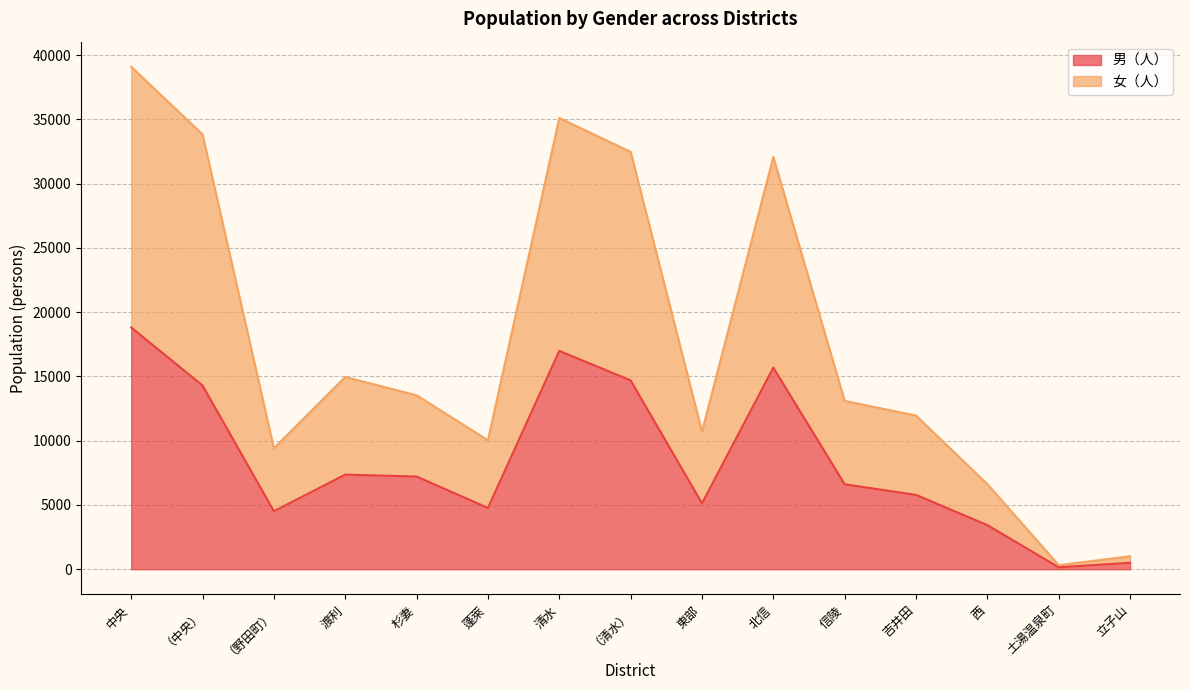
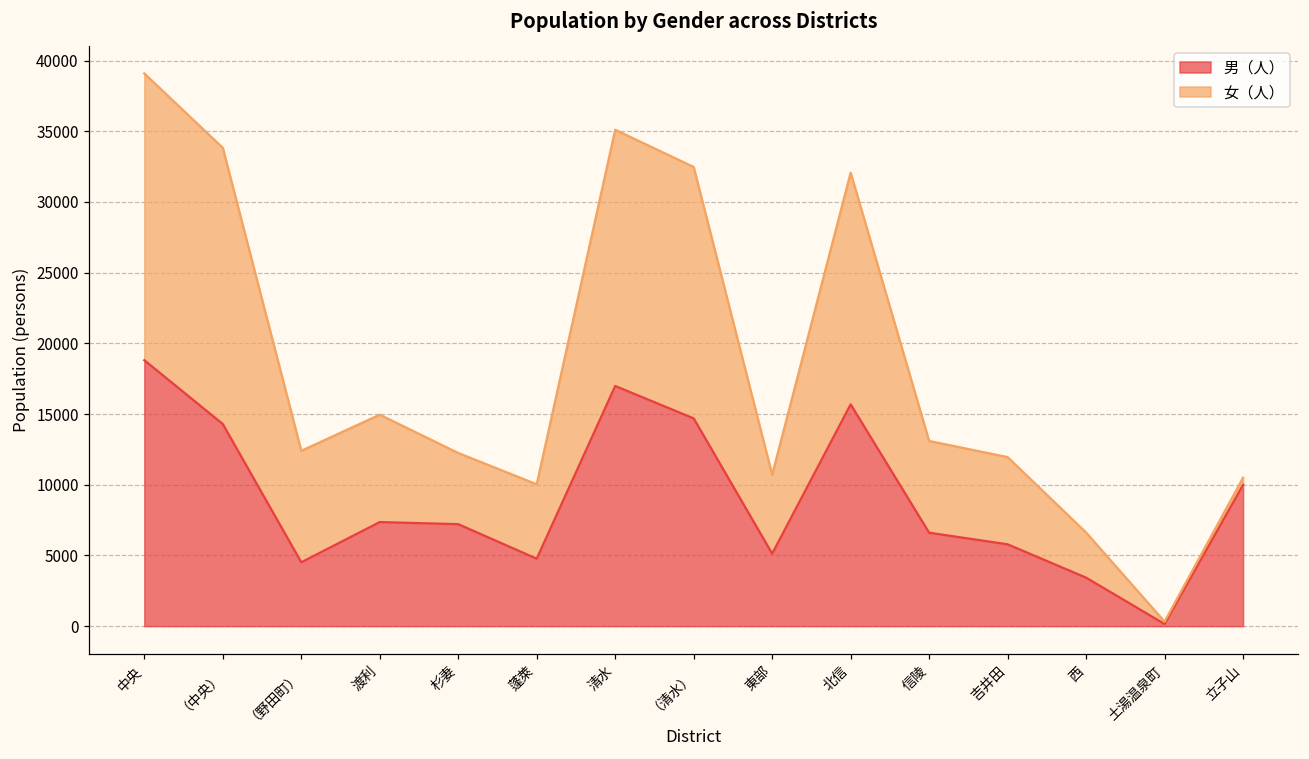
  {
    "男（人）": {
      "中央": 18800,
      "（中央）": 14300,
      "（野田町）": 4500,
      "渡利": 7400,
      "杉妻": 7200,
      "蓬萊": 4800,
      "清水": 17000,
      "（清水）": 14700,
      "東部": 5100,
      "北信": 15700,
      "信陵": 6600,
      "吉井田": 5800,
      "西": 3400,
-     "立子山": 500
+     "立子山": 10000
    },
    "女（人）": {
      "中央": 20300,
      "（中央）": 19500,
-     "（野田町）": 4900,
+     "（野田町）": 7900,
      "渡利": 7600,
-     "杉妻": 6300,
+     "杉妻": 5000,
      "蓬萊": 5300,
      "清水": 18100,
      "（清水）": 17800,
      "東部": 5600,
      "北信": 16400,
      "信陵": 6500,
      "吉井田": 6200,
      "西": 3200,
      "立子山": 500
    }
  }
